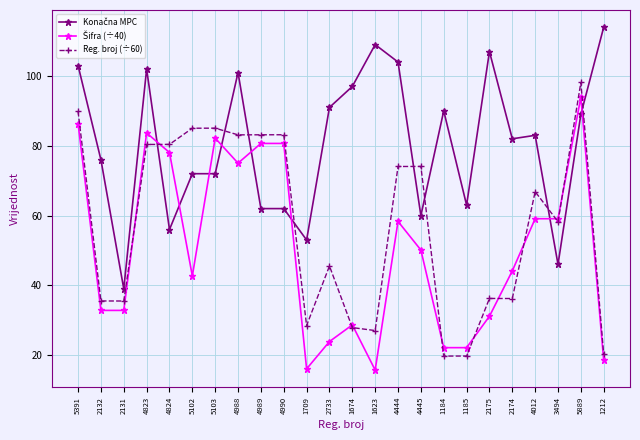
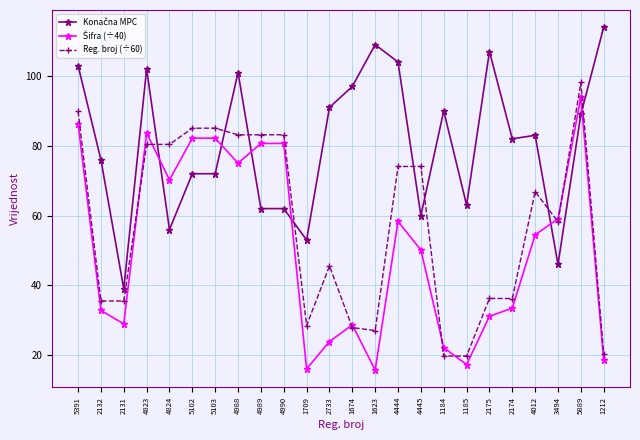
  {
    "Šifra (÷40)": {
      "5391": 86,
      "2132": 33,
-     "2131": 33,
+     "2131": 29,
      "4823": 84,
-     "4824": 78,
-     "5102": 43,
+     "4824": 70,
+     "5102": 82,
      "5103": 82,
      "4988": 75,
      "4989": 81,
      "4990": 81,
      "1709": 16,
      "2733": 24,
      "1674": 29,
      "1623": 16,
      "4444": 58,
      "4445": 50,
      "1184": 22,
-     "1185": 22,
+     "1185": 17,
      "2175": 31,
-     "2174": 44,
-     "4012": 59,
+     "2174": 33,
+     "4012": 54,
      "3494": 59,
      "5889": 94,
      "1212": 19
    }
  }
